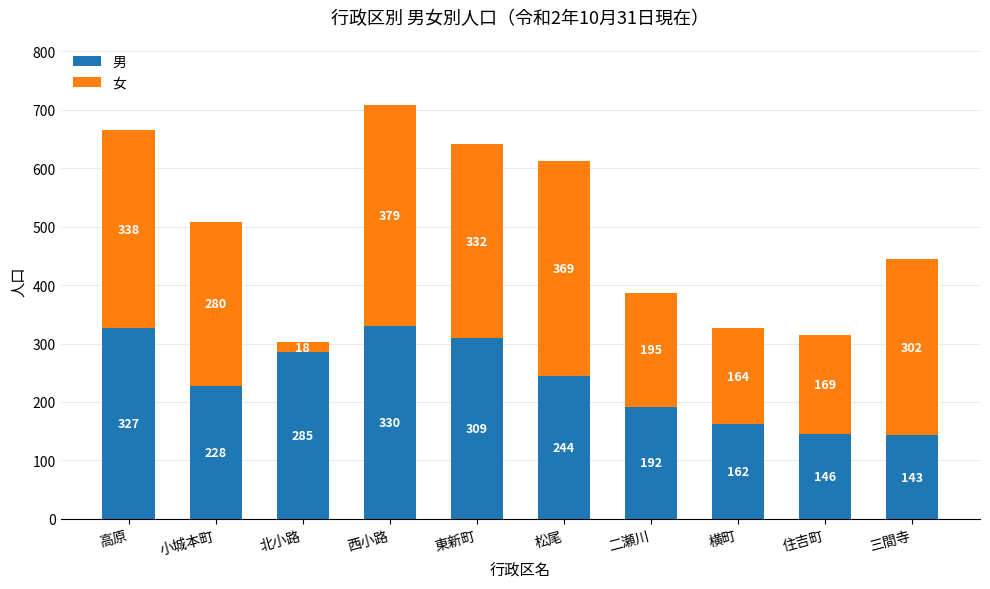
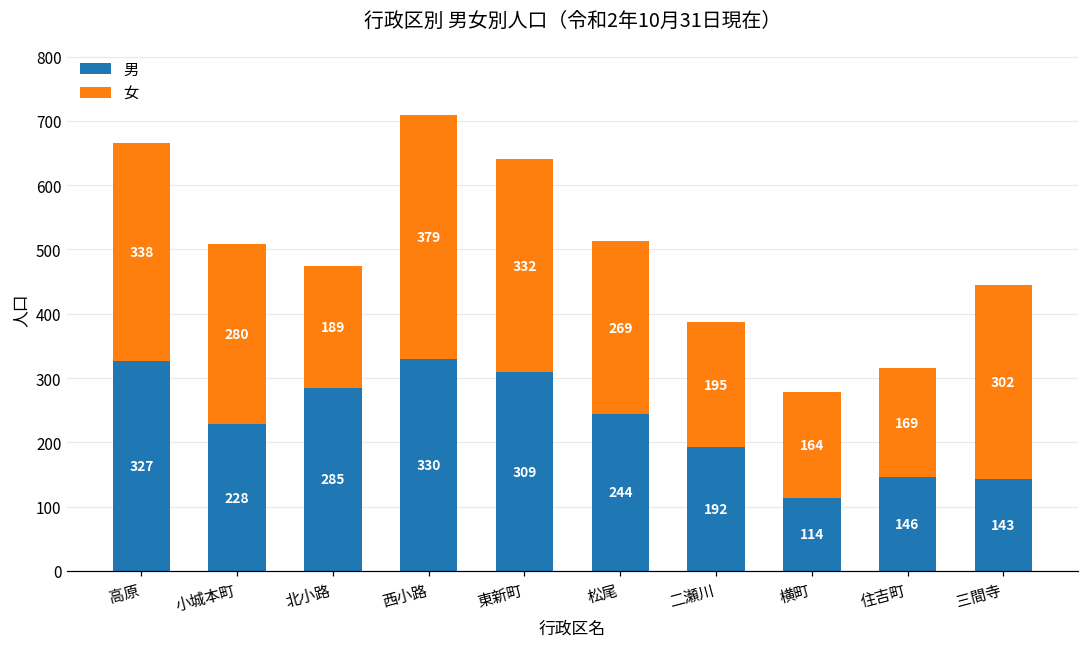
  {
    "男": {
      "高原": 327,
      "小城本町": 228,
      "北小路": 285,
      "西小路": 330,
      "東新町": 309,
      "松尾": 244,
      "二瀬川": 192,
-     "横町": 162,
+     "横町": 114,
      "住吉町": 146,
      "三間寺": 143
    },
    "女": {
      "高原": 338,
      "小城本町": 280,
-     "北小路": 18,
+     "北小路": 189,
      "西小路": 379,
      "東新町": 332,
-     "松尾": 369,
+     "松尾": 269,
      "二瀬川": 195,
      "横町": 164,
      "住吉町": 169,
      "三間寺": 302
    }
  }
